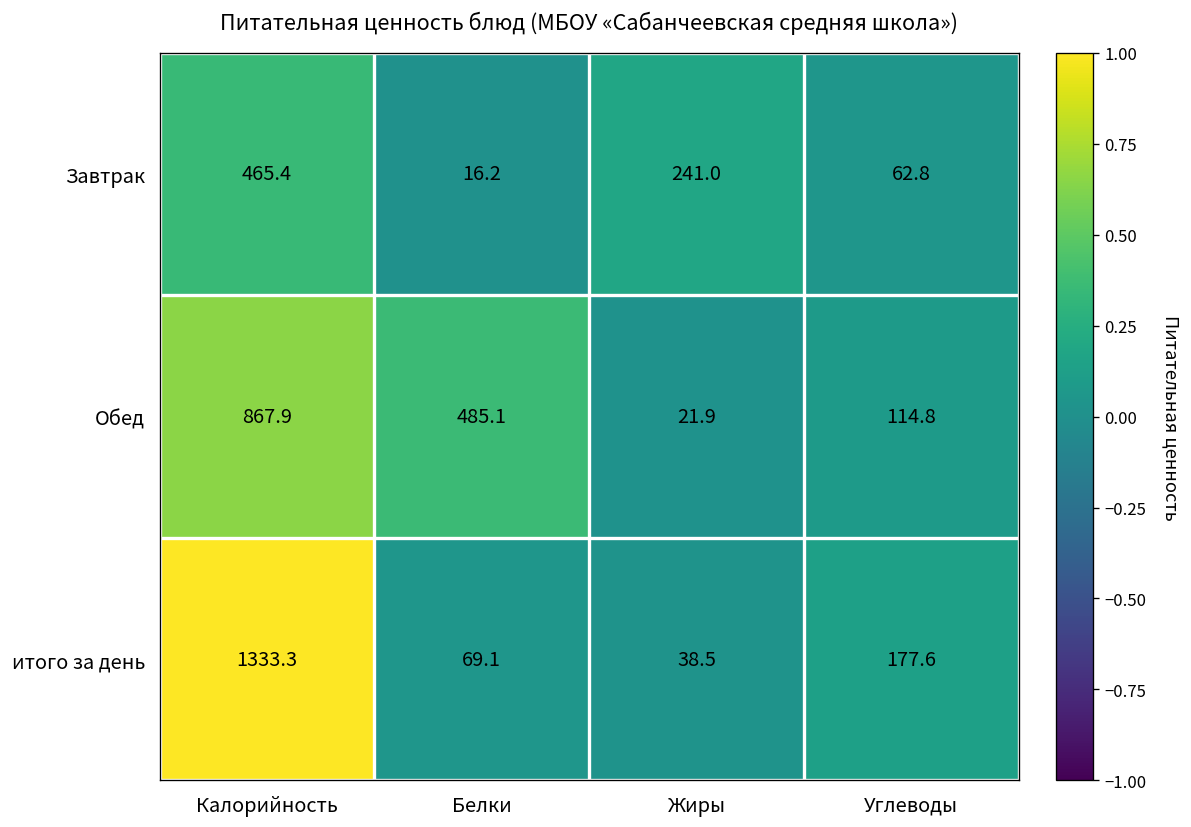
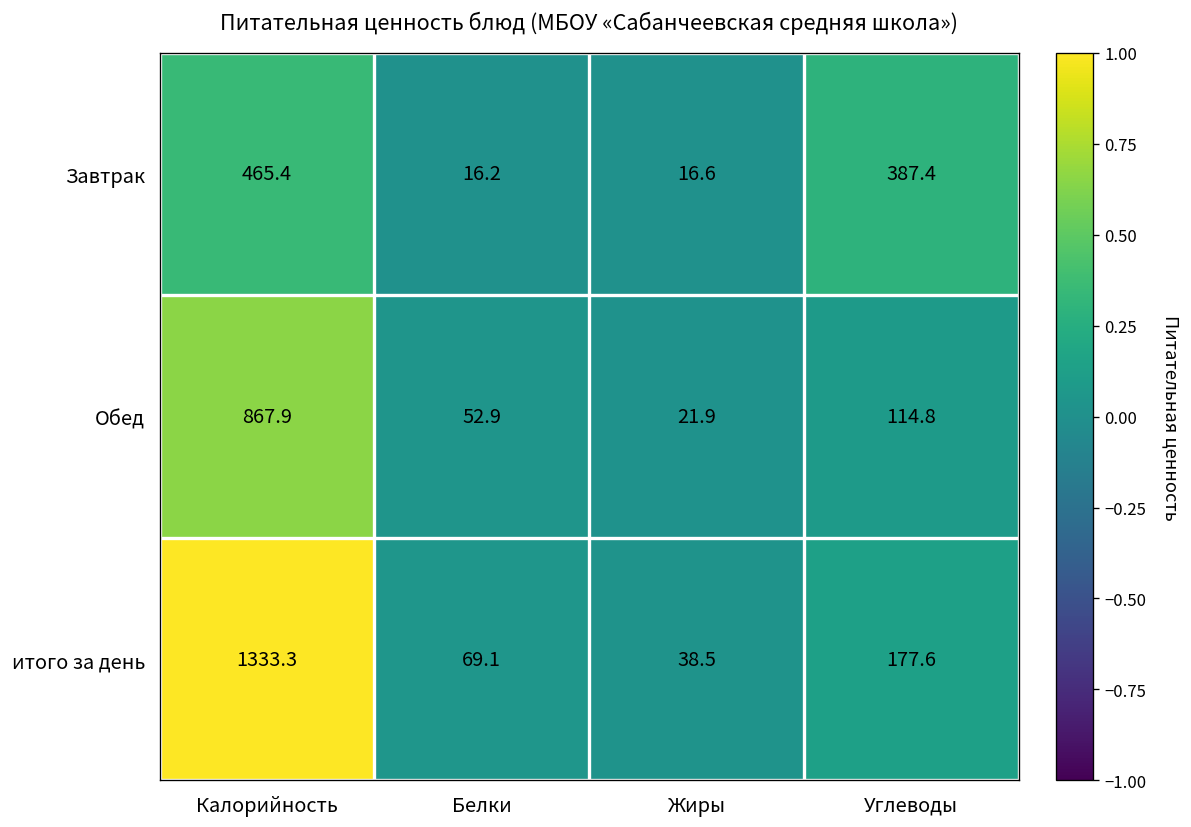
  {
    "Завтрак": {
      "Калорийность": 465.4,
      "Белки": 16.2,
-     "Жиры": 241.0,
-     "Углеводы": 62.8
+     "Жиры": 16.6,
+     "Углеводы": 387.4
    },
    "Обед": {
      "Калорийность": 867.9,
-     "Белки": 485.1,
+     "Белки": 52.9,
      "Жиры": 21.9,
      "Углеводы": 114.8
    },
    "итого за день": {
      "Калорийность": 1333.3,
      "Белки": 69.1,
      "Жиры": 38.5,
      "Углеводы": 177.6
    }
  }
